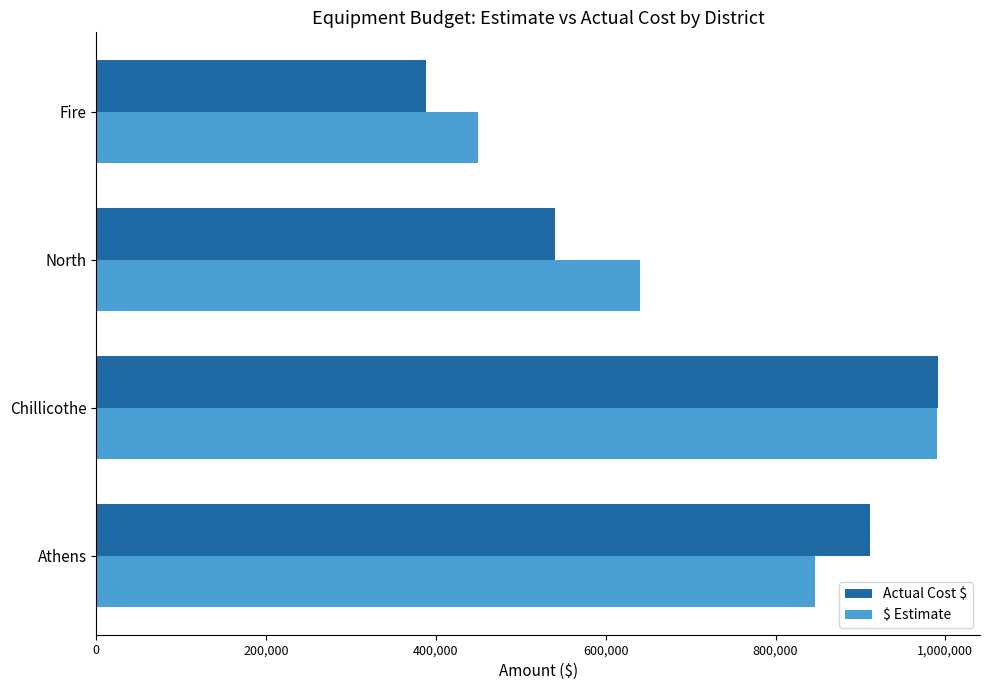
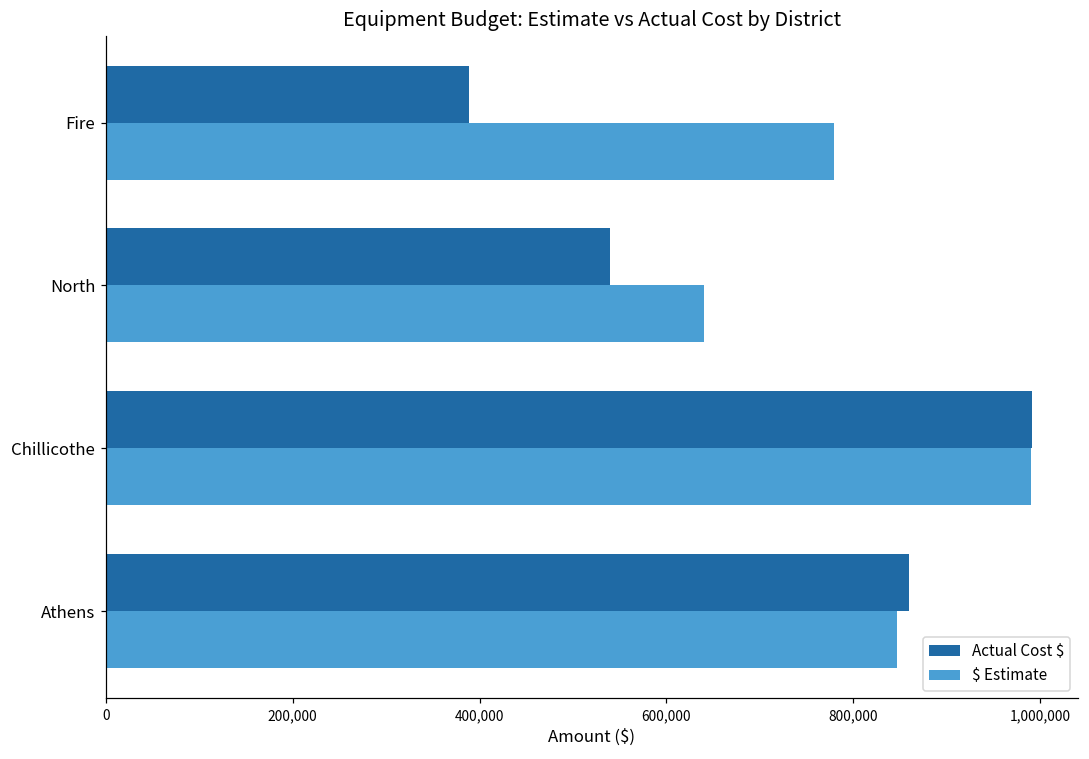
  {
    "Actual Cost $": {
      "Fire": "390,000",
      "North": "540,000",
      "Chillicothe": "990,000",
-     "Athens": "910,000"
+     "Athens": "860,000"
    },
    "$ Estimate": {
-     "Fire": "450,000",
+     "Fire": "780,000",
      "North": "640,000",
      "Chillicothe": "990,000",
      "Athens": "850,000"
    }
  }
